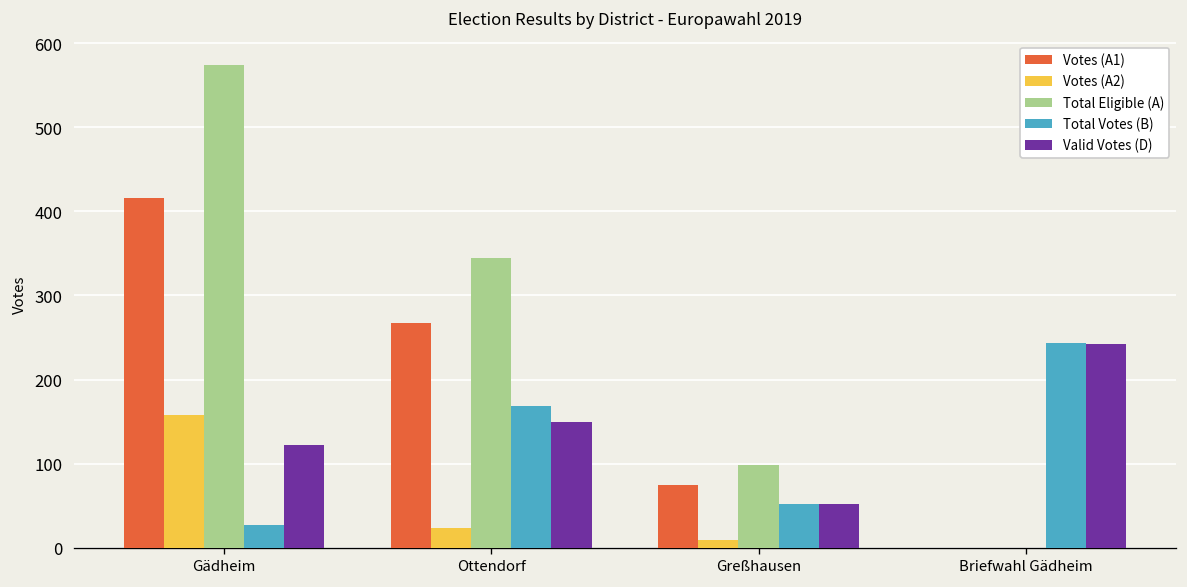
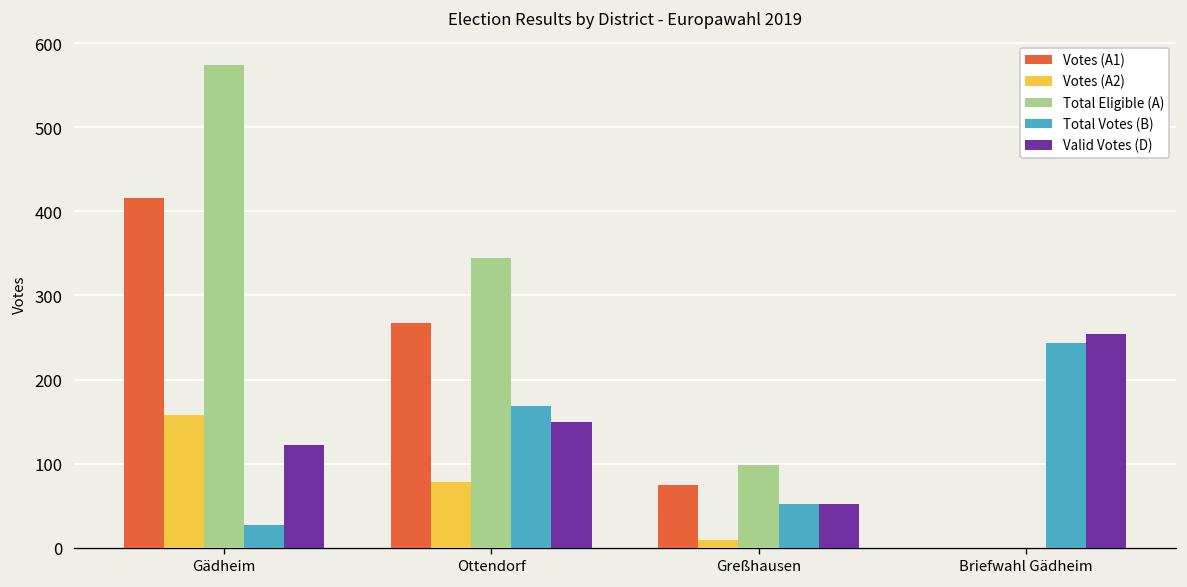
  {
    "Votes (A1)": {
      "Gädheim": 420,
      "Ottendorf": 270,
      "Greßhausen": 70,
      "Briefwahl Gädheim": 0
    },
    "Votes (A2)": {
      "Gädheim": 160,
-     "Ottendorf": 20,
+     "Ottendorf": 80,
      "Greßhausen": 10,
      "Briefwahl Gädheim": 0
    },
    "Total Eligible (A)": {
      "Gädheim": 570,
      "Ottendorf": 350,
      "Greßhausen": 100,
      "Briefwahl Gädheim": 0
    },
    "Total Votes (B)": {
      "Gädheim": 30,
      "Ottendorf": 170,
      "Greßhausen": 50,
      "Briefwahl Gädheim": 240
    },
    "Valid Votes (D)": {
      "Gädheim": 120,
      "Ottendorf": 150,
      "Greßhausen": 50,
-     "Briefwahl Gädheim": 240
+     "Briefwahl Gädheim": 250
    }
  }
